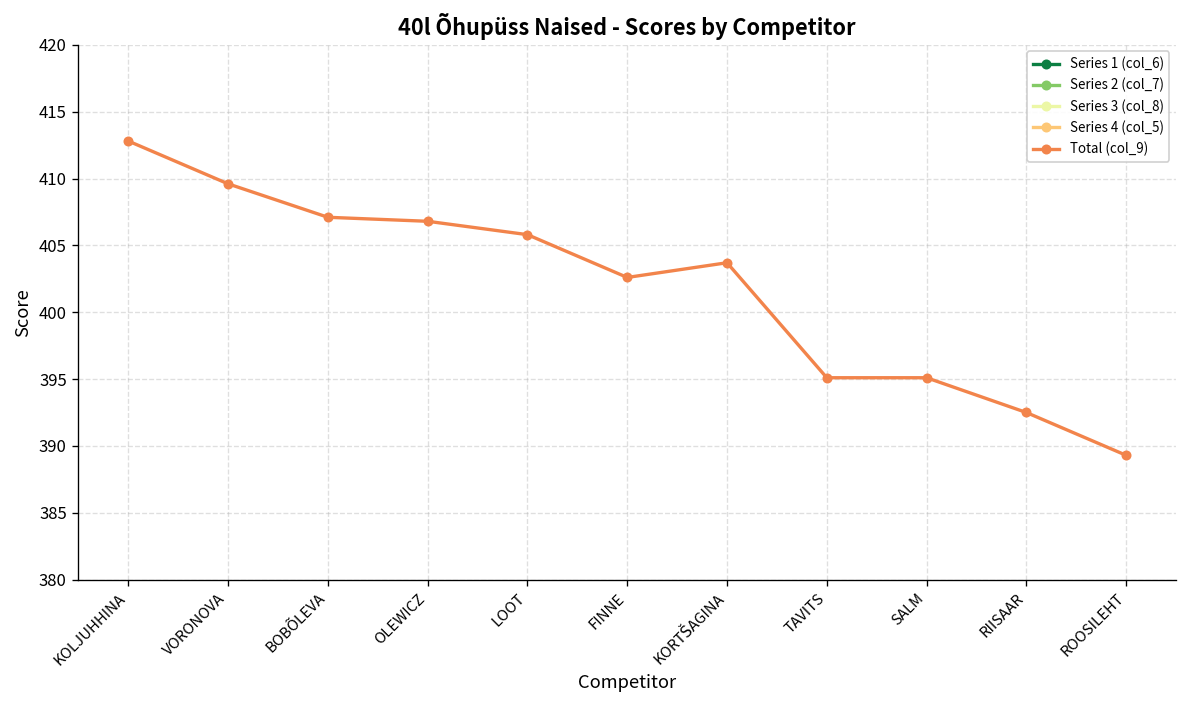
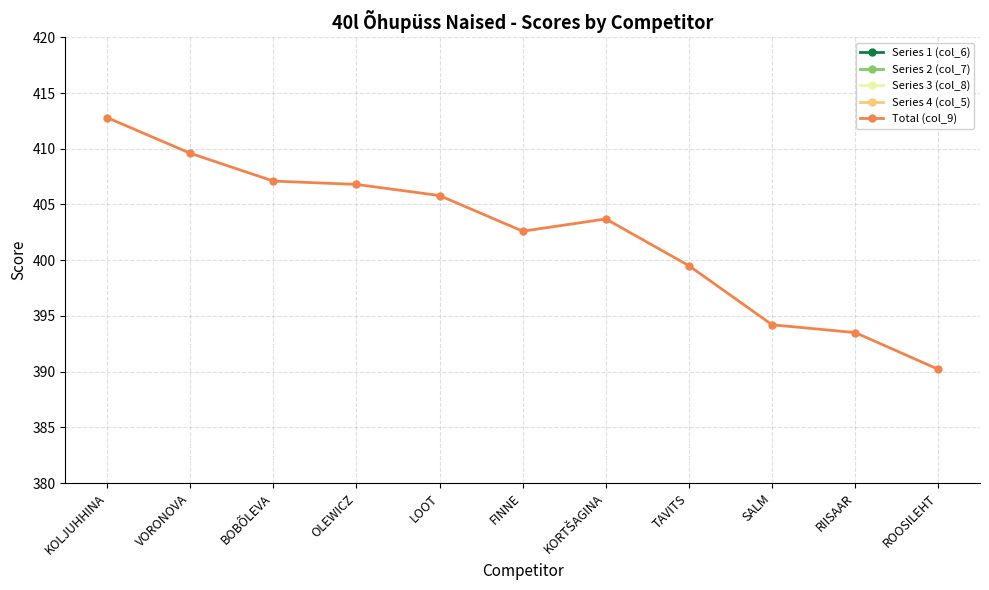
  {
    "Total (col_9)": {
      "KOLJUHHINA": 412.8,
      "VORONOVA": 409.6,
      "BOBÕLEVA": 407.1,
      "OLEWICZ": 406.8,
      "LOOT": 405.8,
      "FINNE": 402.6,
      "KORTŠAGINA": 403.7,
-     "TAVITS": 395.1,
-     "SALM": 395.1,
-     "RIISAAR": 392.5,
-     "ROOSILEHT": 389.3
+     "TAVITS": 399.5,
+     "SALM": 394.2,
+     "RIISAAR": 393.5,
+     "ROOSILEHT": 390.2
    }
  }
